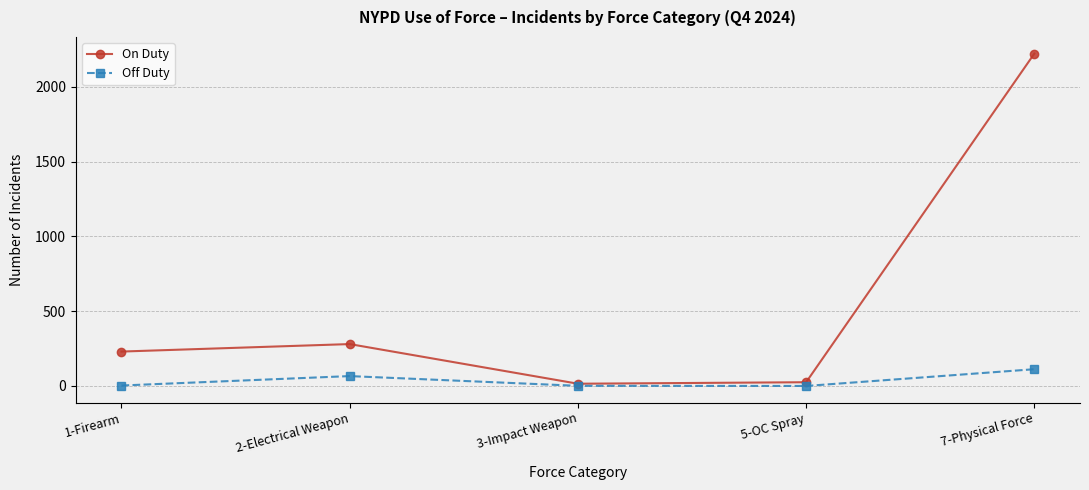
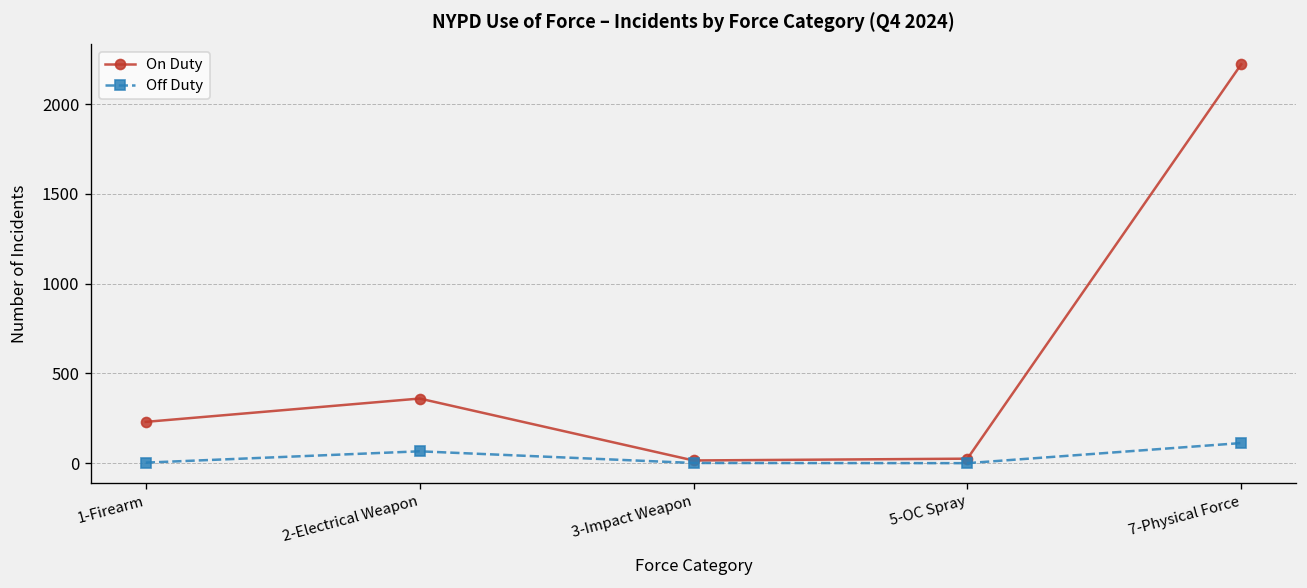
  {
    "On Duty": {
      "1-Firearm": 230,
-     "2-Electrical Weapon": 280,
+     "2-Electrical Weapon": 360,
      "5-OC Spray": 30,
      "7-Physical Force": 2220
    },
    "Off Duty": {
      "1-Firearm": 0,
      "2-Electrical Weapon": 70,
      "5-OC Spray": 0,
      "7-Physical Force": 110
    }
  }
